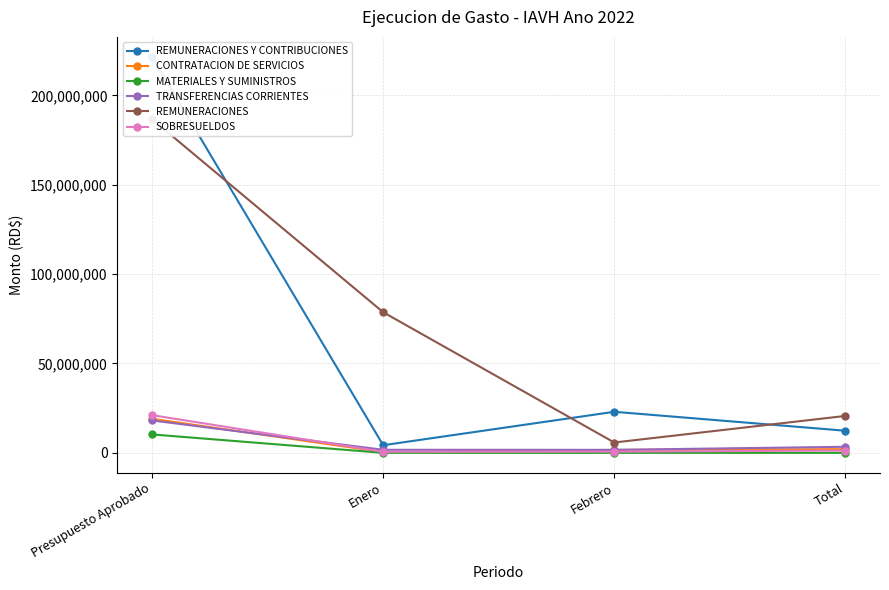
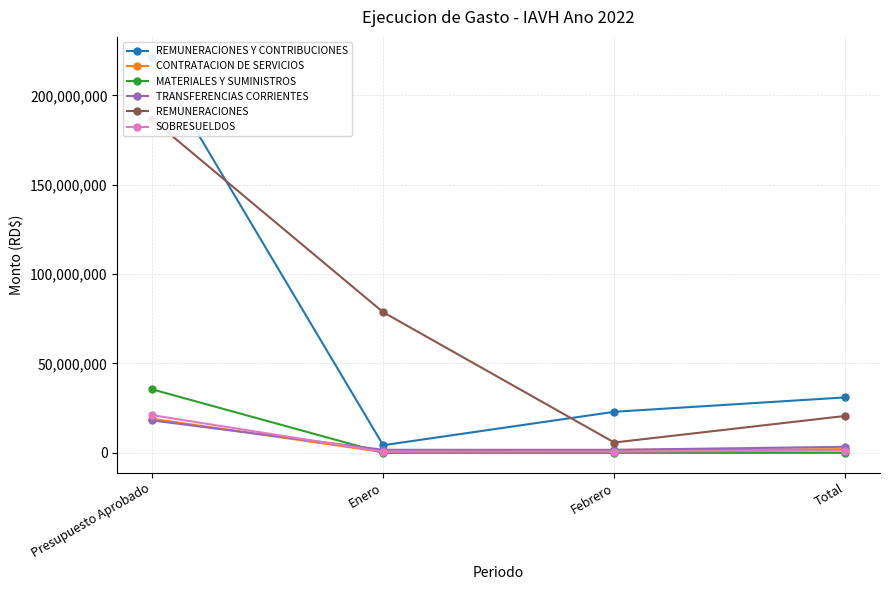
  {
    "REMUNERACIONES Y CONTRIBUCIONES": {
      "Enero": "4,000,000",
      "Febrero": "23,000,000",
-     "Total": "12,000,000"
+     "Total": "31,000,000"
    },
    "MATERIALES Y SUMINISTROS": {
-     "Presupuesto Aprobado": "10,000,000"
+     "Presupuesto Aprobado": "36,000,000"
    },
    "REMUNERACIONES": {
      "Enero": "79,000,000",
      "Febrero": "6,000,000",
      "Total": "21,000,000"
    },
    "SOBRESUELDOS": {
      "Presupuesto Aprobado": "21,000,000"
    }
  }
